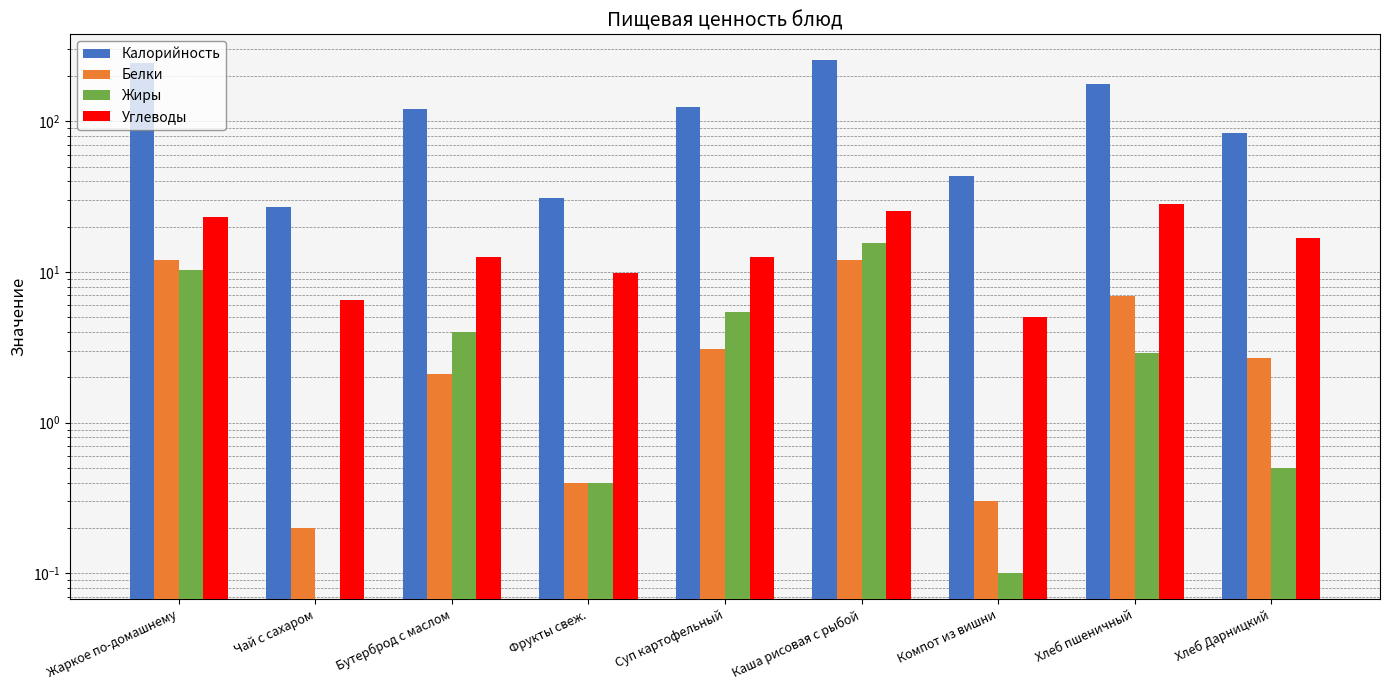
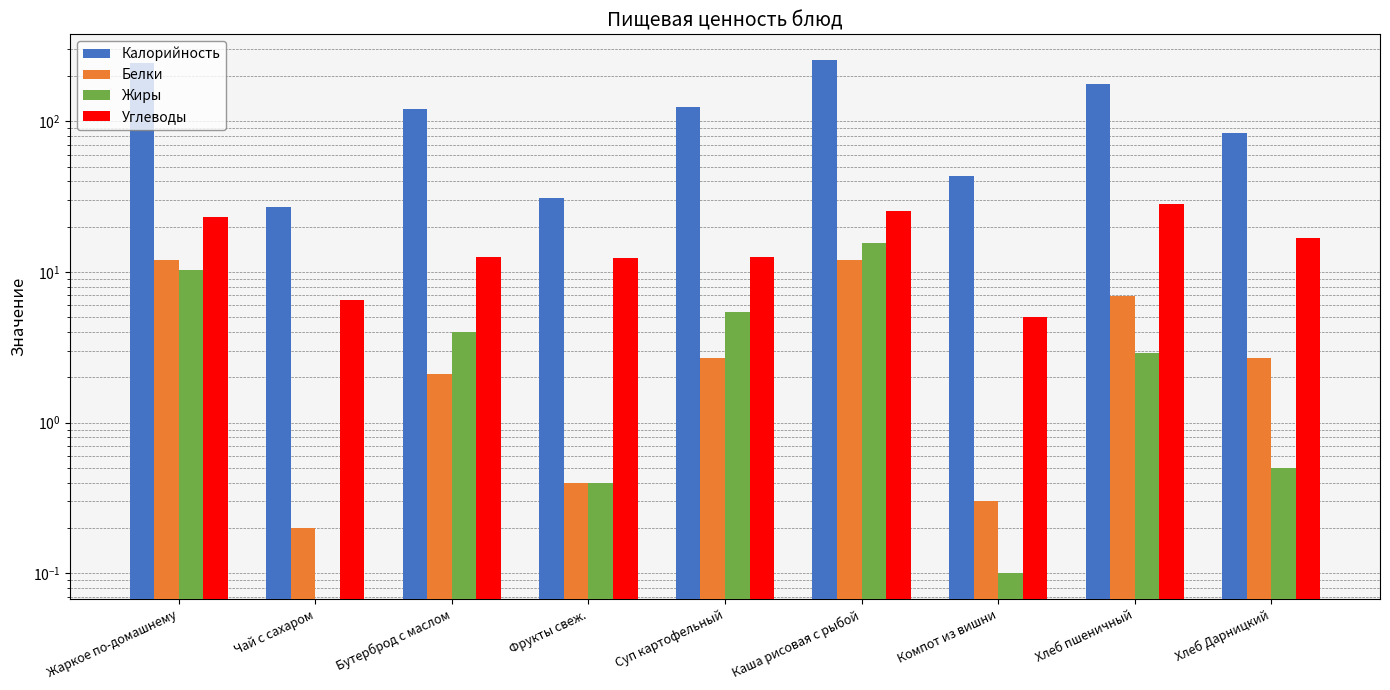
  {
    "Калорийность": {
      "Чай с сахаром": 27,
      "Бутерброд с маслом": 120,
      "Фрукты свеж.": 31,
      "Суп картофельный": 130,
      "Каша рисовая с рыбой": 260,
      "Компот из вишни": 43,
      "Хлеб пшеничный": 180,
      "Хлеб Дарницкий": 80
    },
    "Белки": {
      "Жаркое по-домашнему": 12,
      "Чай с сахаром": 0.2,
      "Бутерброд с маслом": 2.1,
      "Фрукты свеж.": 0.4,
-     "Суп картофельный": 3.1,
+     "Суп картофельный": 2.7,
      "Каша рисовая с рыбой": 12,
      "Компот из вишни": 0.3,
      "Хлеб пшеничный": 7,
      "Хлеб Дарницкий": 2.7
    },
    "Жиры": {
      "Жаркое по-домашнему": 10,
      "Бутерброд с маслом": 4.0,
      "Фрукты свеж.": 0.4,
      "Суп картофельный": 5.4,
      "Каша рисовая с рыбой": 16,
      "Компот из вишни": 0.1,
      "Хлеб пшеничный": 2.9,
      "Хлеб Дарницкий": 0.5
    },
    "Углеводы": {
      "Жаркое по-домашнему": 23,
      "Чай с сахаром": 6.5,
      "Бутерброд с маслом": 13,
-     "Фрукты свеж.": 10,
+     "Фрукты свеж.": 12,
      "Суп картофельный": 13,
      "Каша рисовая с рыбой": 25,
      "Компот из вишни": 5,
      "Хлеб пшеничный": 28,
      "Хлеб Дарницкий": 17
    }
  }
